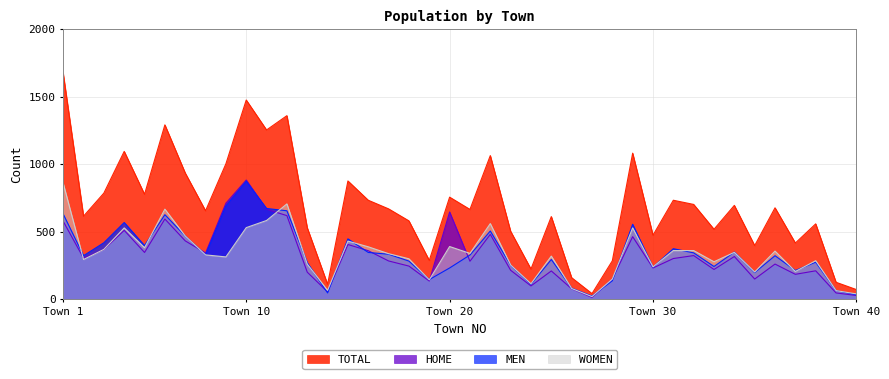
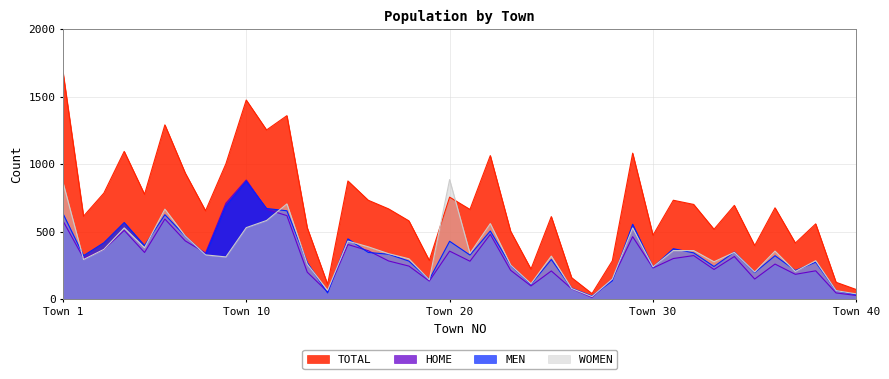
  {
    "TOTAL": {
      "Town 1": 1670,
      "Town 10": 1480,
      "Town 20": 760,
      "Town 30": 470,
      "Town 40": 70
    },
    "HOME": {
      "Town 1": 580,
-     "Town 20": 650
+     "Town 20": 360
    },
    "MEN": {
      "Town 1": 630,
-     "Town 20": 230
+     "Town 20": 430
    },
    "WOMEN": {
      "Town 1": 860,
      "Town 10": 530,
-     "Town 20": 390
+     "Town 20": 890
    }
  }
